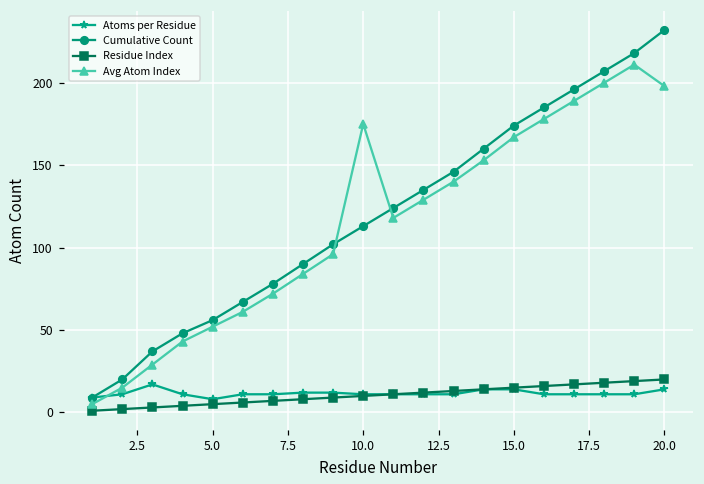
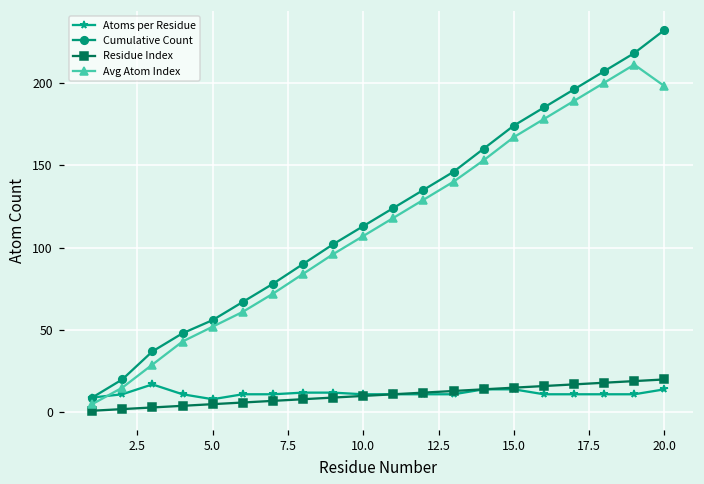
  {
    "Avg Atom Index": {
      "5.0": 52,
-     "10.0": 175,
+     "10.0": 107,
      "15.0": 167,
      "20.0": 198
    }
  }
